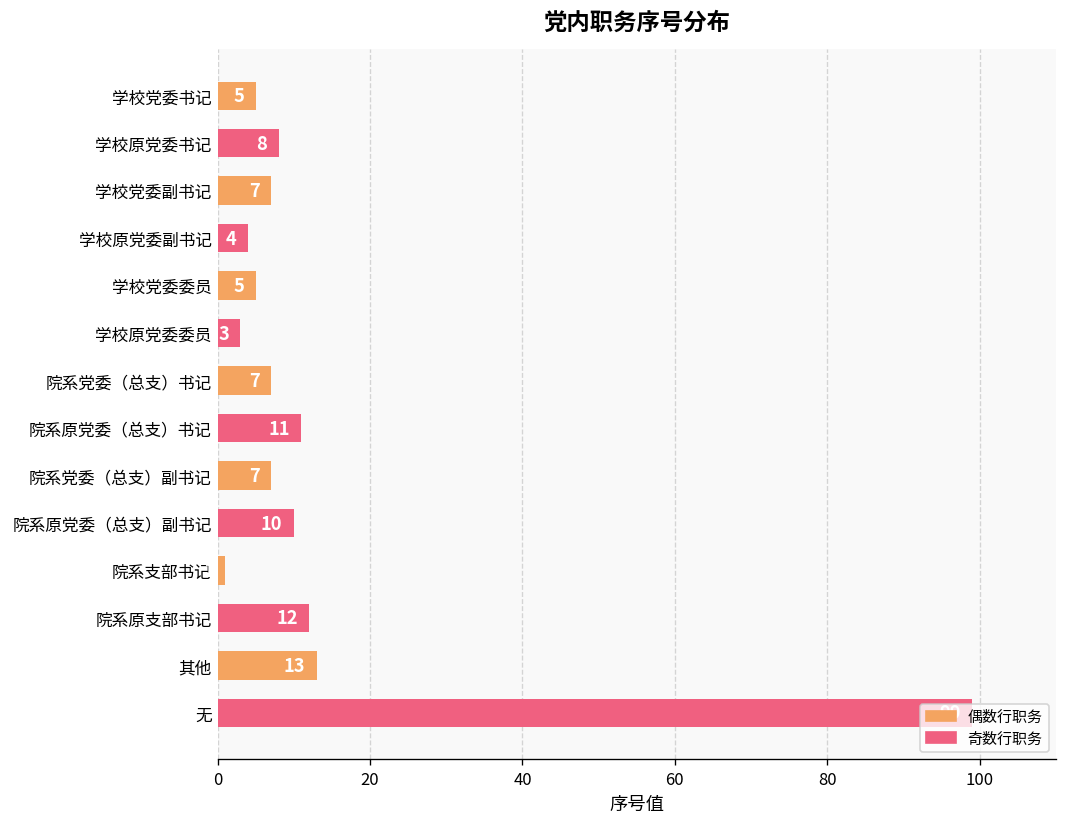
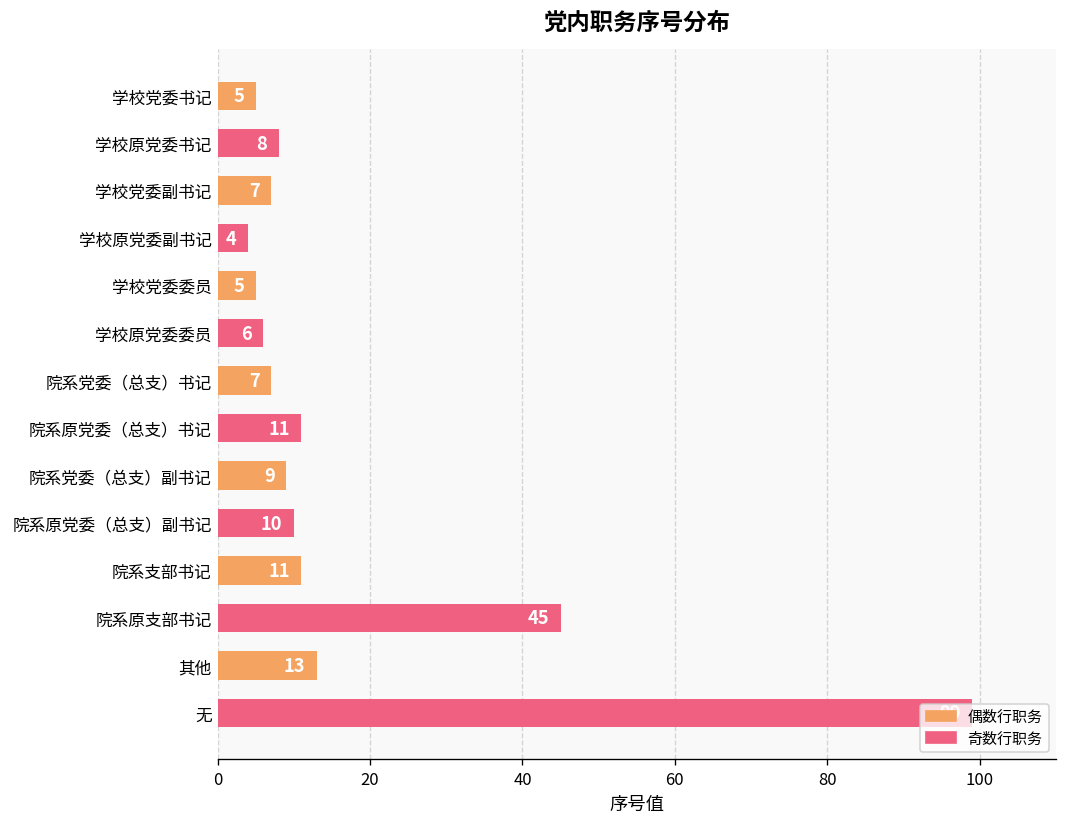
  {
    "学校党委书记": 5,
    "学校原党委书记": 8,
    "学校党委副书记": 7,
    "学校原党委副书记": 4,
    "学校党委委员": 5,
-   "学校原党委委员": 3,
+   "学校原党委委员": 6,
    "院系党委（总支）书记": 7,
    "院系原党委（总支）书记": 11,
-   "院系党委（总支）副书记": 7,
+   "院系党委（总支）副书记": 9,
    "院系原党委（总支）副书记": 10,
-   "院系支部书记": 1,
-   "院系原支部书记": 12,
+   "院系支部书记": 11,
+   "院系原支部书记": 45,
    "其他": 13
  }
